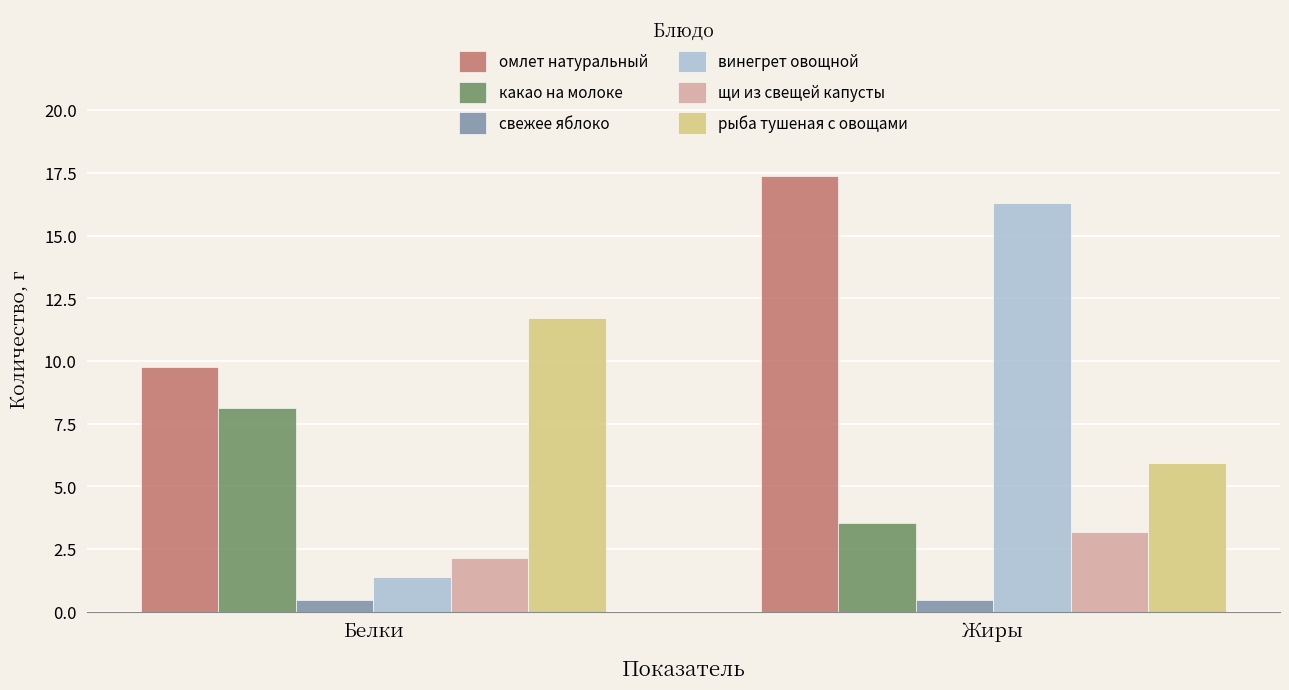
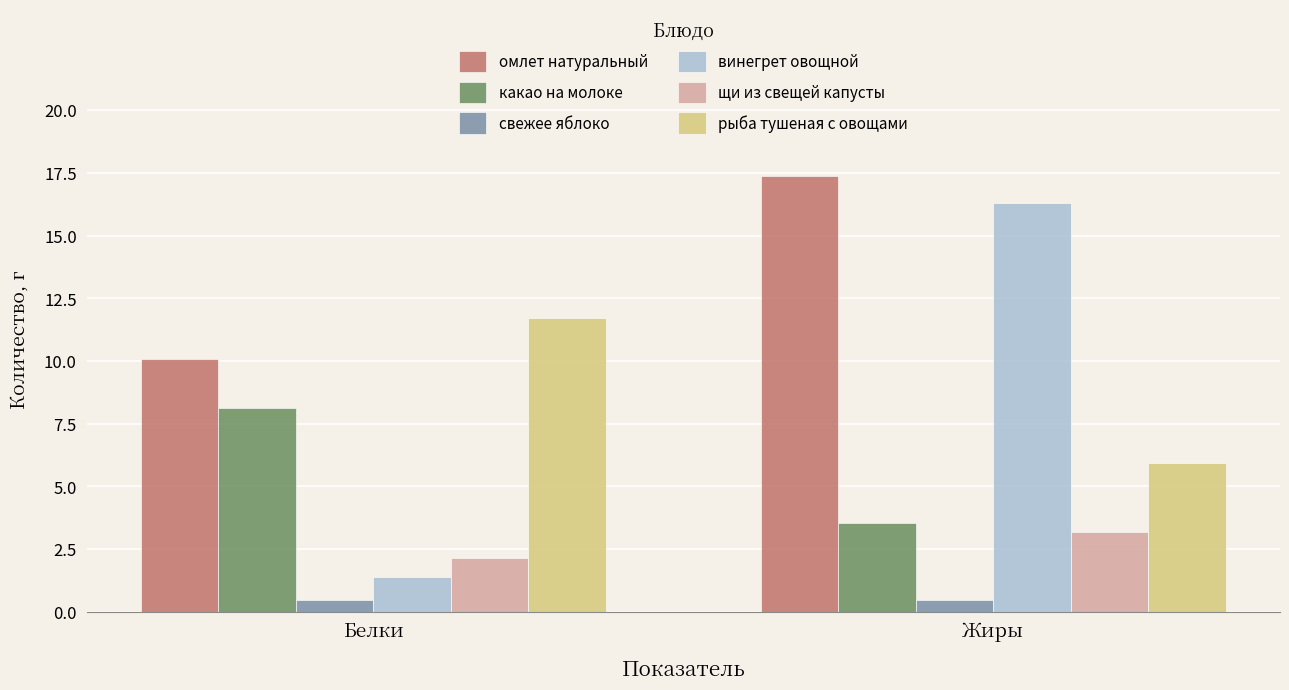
  {
    "омлет натуральный": {
-     "Белки": 9.8,
+     "Белки": 10.1,
      "Жиры": 17.4
    },
    "какао на молоке": {
      "Белки": 8.1,
      "Жиры": 3.5
    },
    "свежее яблоко": {
      "Белки": 0.5,
      "Жиры": 0.5
    },
    "винегрет овощной": {
      "Белки": 1.4,
      "Жиры": 16.3
    }
  }
